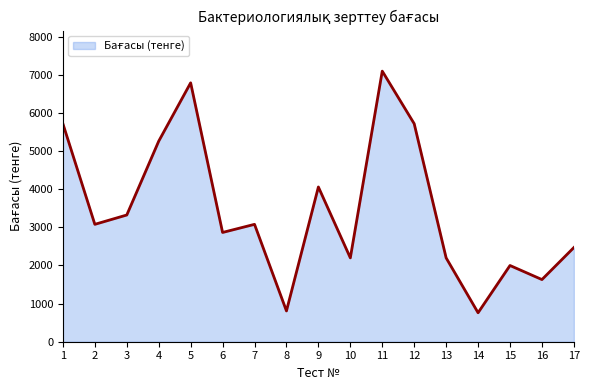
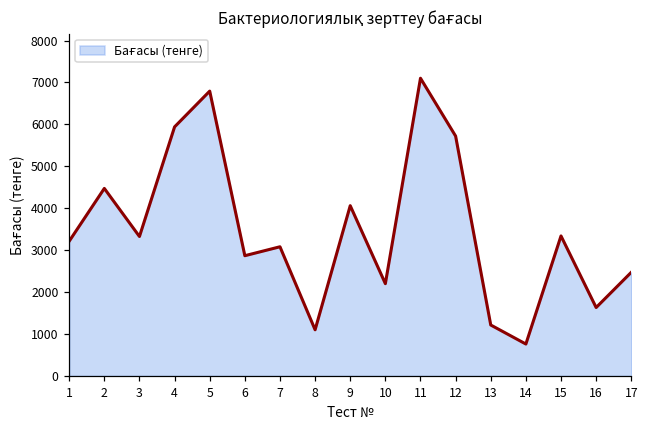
  {
-   "1": 5700,
-   "2": 3100,
+   "1": 3200,
+   "2": 4500,
    "3": 3300,
-   "4": 5300,
+   "4": 5900,
    "5": 6800,
    "6": 2900,
    "7": 3100,
-   "8": 800,
+   "8": 1100,
    "9": 4100,
    "10": 2200,
    "11": 7100,
    "12": 5700,
-   "13": 2200,
+   "13": 1200,
    "14": 800,
-   "15": 2000,
+   "15": 3300,
    "16": 1600,
    "17": 2500
  }
